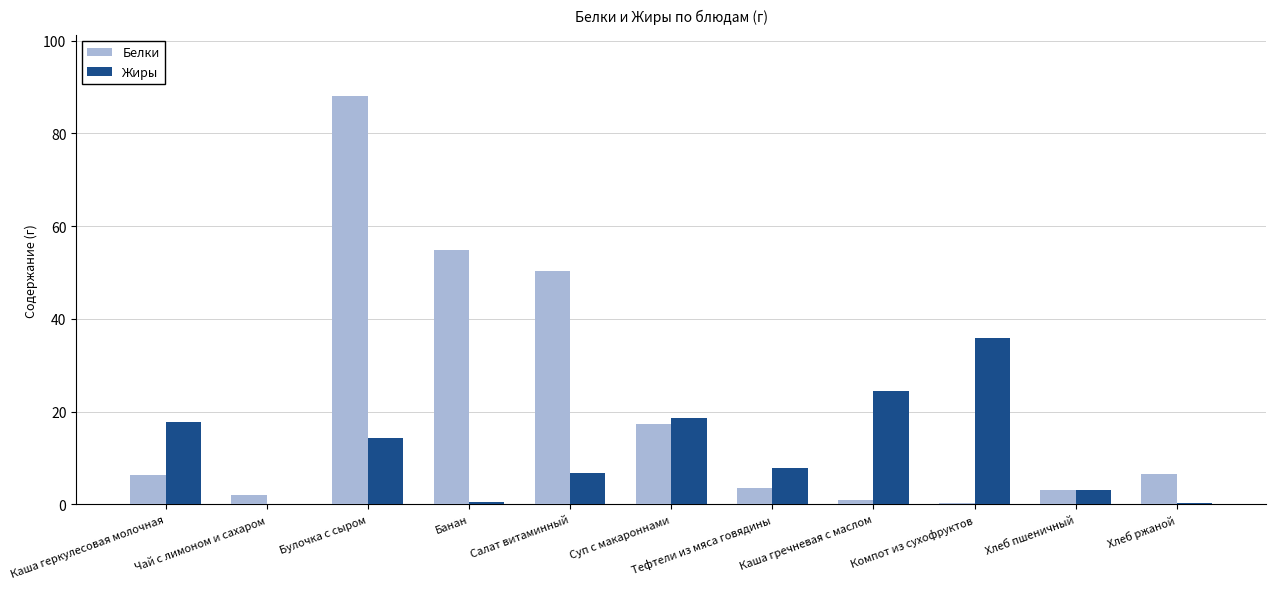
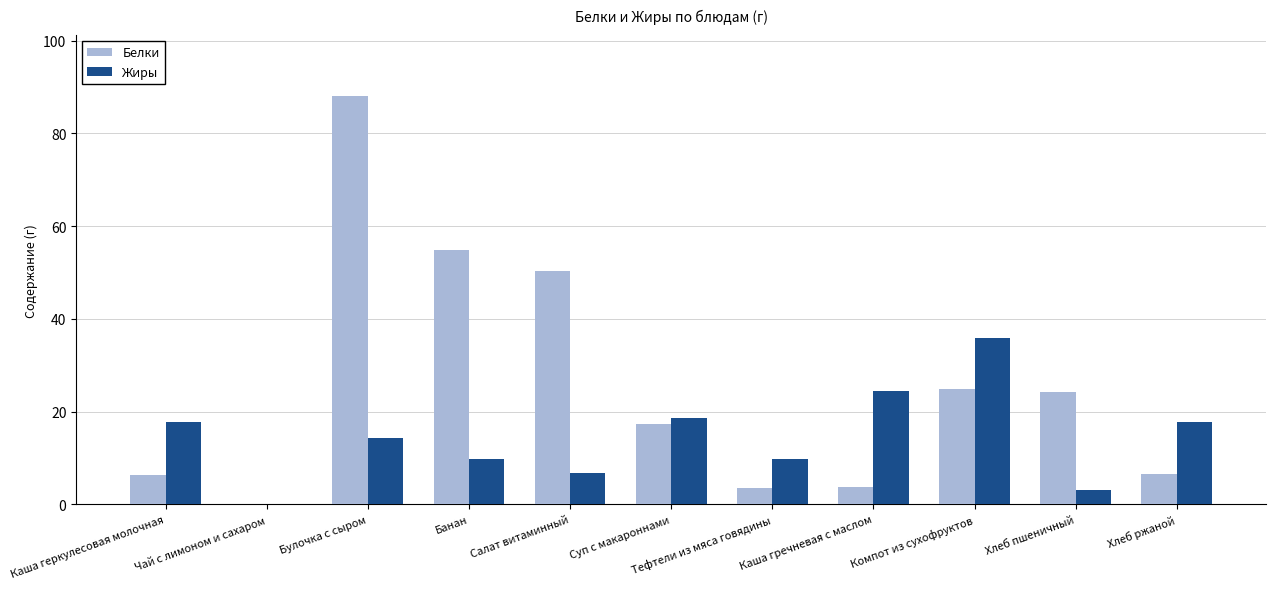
  {
    "Белки": {
      "Каша геркулесовая молочная": 6,
-     "Чай с лимоном и сахаром": 2,
+     "Чай с лимоном и сахаром": 0,
      "Булочка с сыром": 88,
      "Банан": 55,
      "Салат витаминный": 50,
      "Суп с макароннами": 17,
      "Тефтели из мяса говядины": 4,
-     "Каша гречневая с маслом": 1,
-     "Компот из сухофруктов": 0,
-     "Хлеб пшеничный": 3,
+     "Каша гречневая с маслом": 4,
+     "Компот из сухофруктов": 25,
+     "Хлеб пшеничный": 24,
      "Хлеб ржаной": 7
    },
    "Жиры": {
      "Каша геркулесовая молочная": 18,
      "Чай с лимоном и сахаром": 0,
      "Булочка с сыром": 14,
-     "Банан": 0,
+     "Банан": 10,
      "Салат витаминный": 7,
      "Суп с макароннами": 19,
-     "Тефтели из мяса говядины": 8,
+     "Тефтели из мяса говядины": 10,
      "Каша гречневая с маслом": 24,
      "Компот из сухофруктов": 36,
      "Хлеб пшеничный": 3,
-     "Хлеб ржаной": 0
+     "Хлеб ржаной": 18
    }
  }
